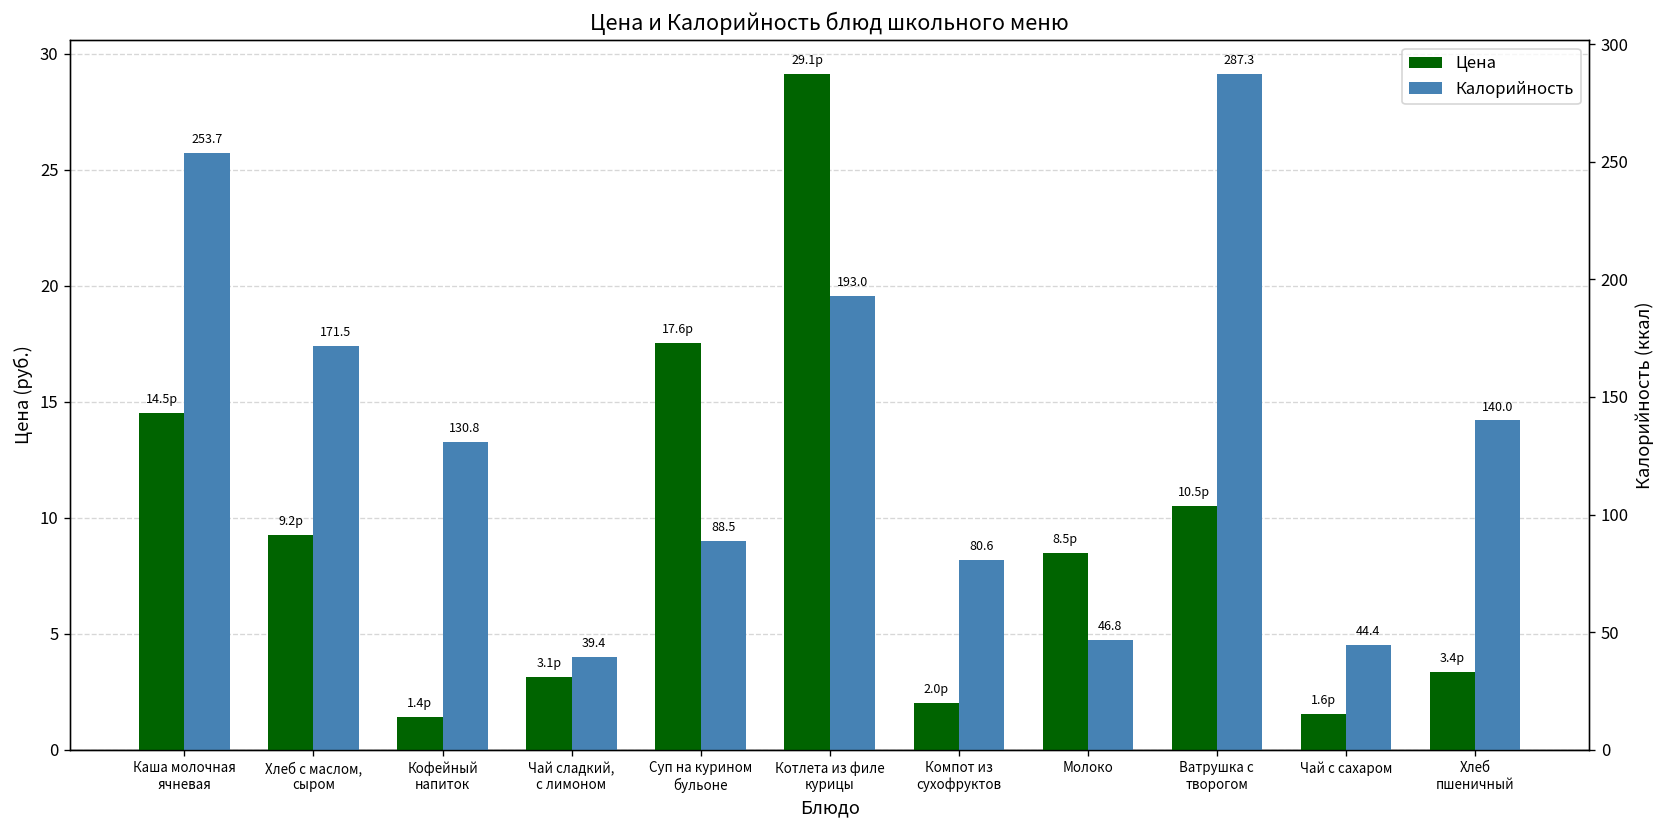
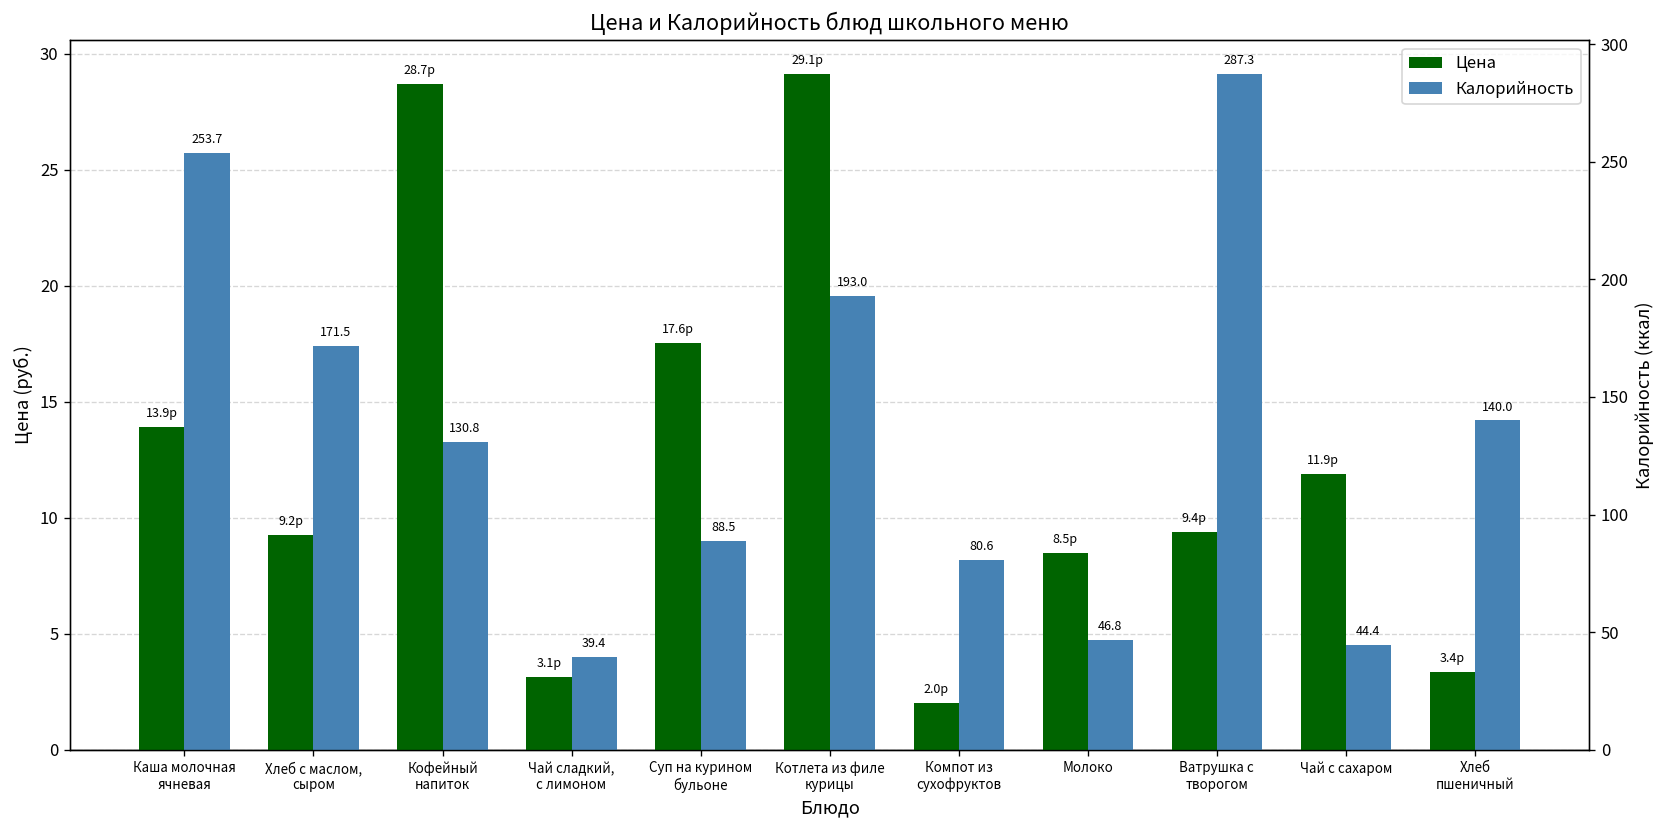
  {
    "Цена": {
-     "Каша молочная ячневая": "14.5р",
+     "Каша молочная ячневая": "13.9р",
      "Хлеб с маслом, сыром": "9.2р",
-     "Кофейный напиток": "1.4р",
+     "Кофейный напиток": "28.7р",
      "Чай сладкий, с лимоном": "3.1р",
      "Суп на курином бульоне": "17.6р",
      "Котлета из филе курицы": "29.1р",
      "Компот из сухофруктов": "2.0р",
      "Молоко": "8.5р",
-     "Ватрушка с творогом": "10.5р",
-     "Чай с сахаром": "1.6р",
+     "Ватрушка с творогом": "9.4р",
+     "Чай с сахаром": "11.9р",
      "Хлеб пшеничный": "3.4р"
    }
  }
